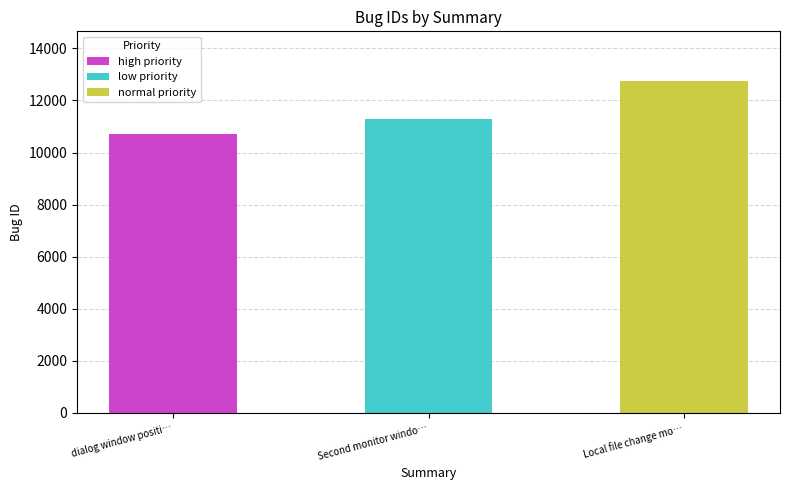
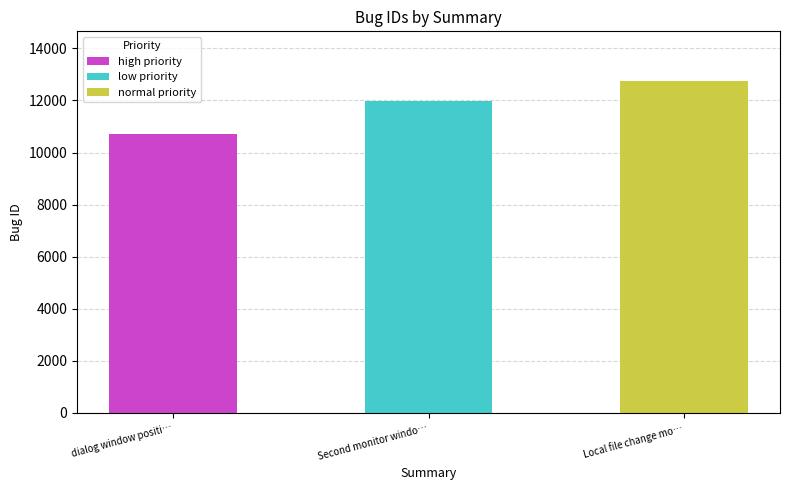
  {
    "high priority": {
      "dialog window positi…": 10700,
      "Second monitor windo…": 0,
      "Local file change mo…": 0
    },
    "low priority": {
      "dialog window positi…": 0,
-     "Second monitor windo…": 11300,
+     "Second monitor windo…": 12000,
      "Local file change mo…": 0
    },
    "normal priority": {
      "dialog window positi…": 0,
      "Second monitor windo…": 0,
      "Local file change mo…": 12700
    }
  }
